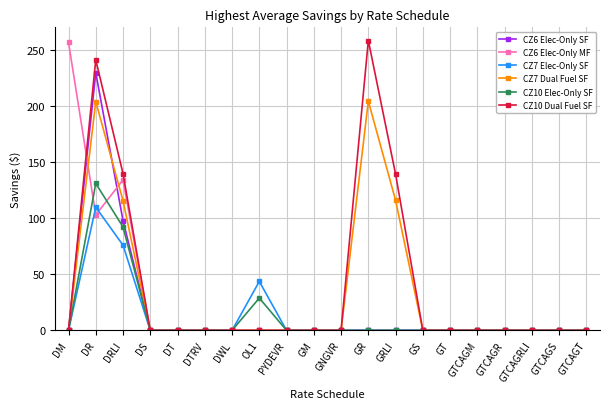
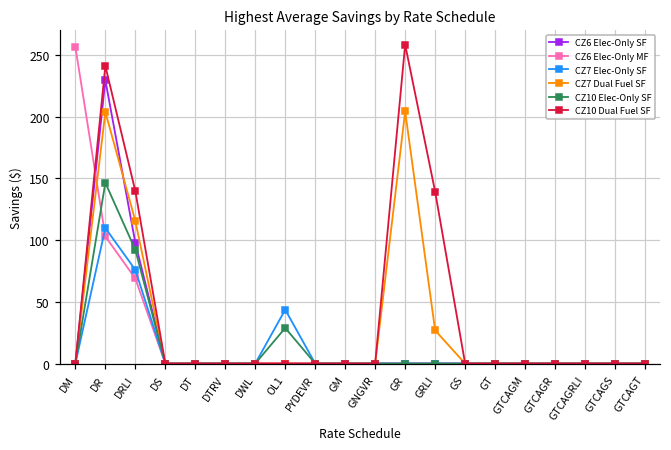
  {
    "CZ6 Elec-Only SF": {
      "DR": 230,
      "DRLI": 98
    },
    "CZ6 Elec-Only MF": {
      "DM": 257,
      "DR": 103,
-     "DRLI": 134
+     "DRLI": 69
    },
    "CZ7 Elec-Only SF": {
      "DR": 110,
      "DRLI": 76,
      "OL1": 44
    },
    "CZ7 Dual Fuel SF": {
      "DR": 204,
      "DRLI": 115,
      "GR": 204,
-     "GRLI": 116
+     "GRLI": 27
    },
    "CZ10 Elec-Only SF": {
-     "DR": 131,
+     "DR": 146,
      "DRLI": 92,
      "OL1": 29
    },
    "CZ10 Dual Fuel SF": {
      "DR": 241,
      "DRLI": 140,
      "GR": 258,
      "GRLI": 139
    }
  }
